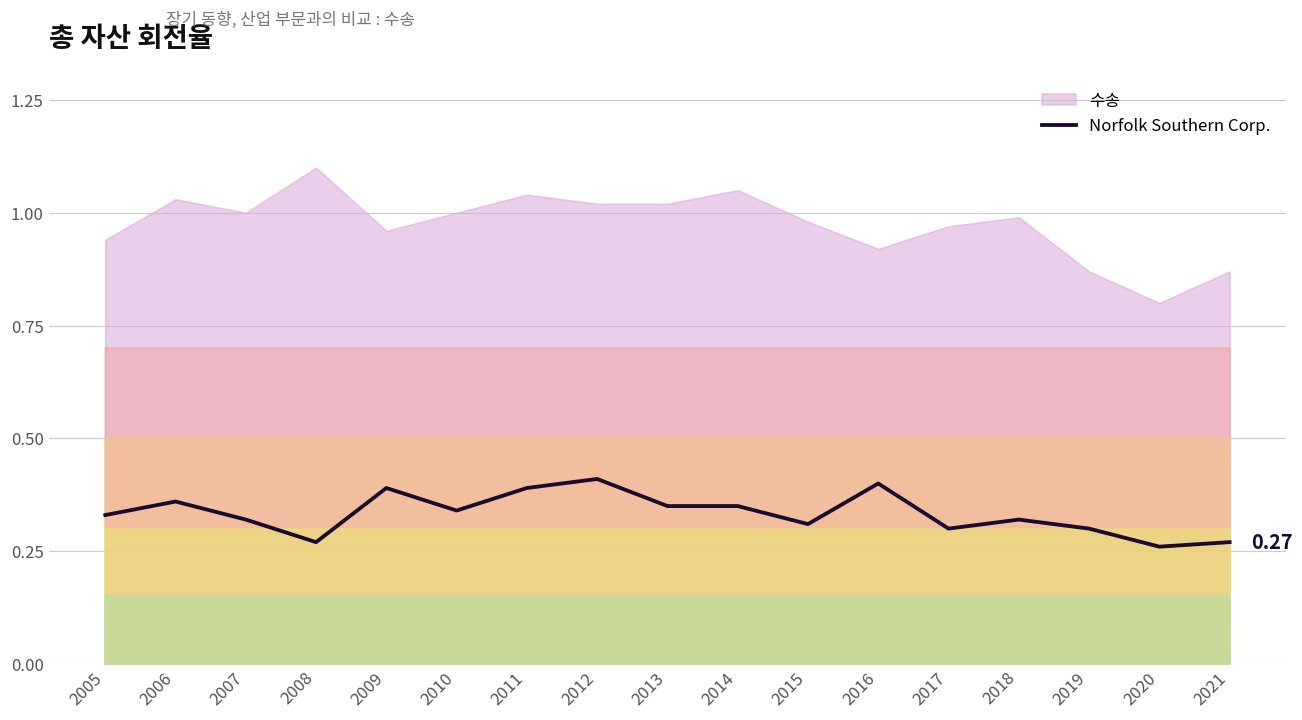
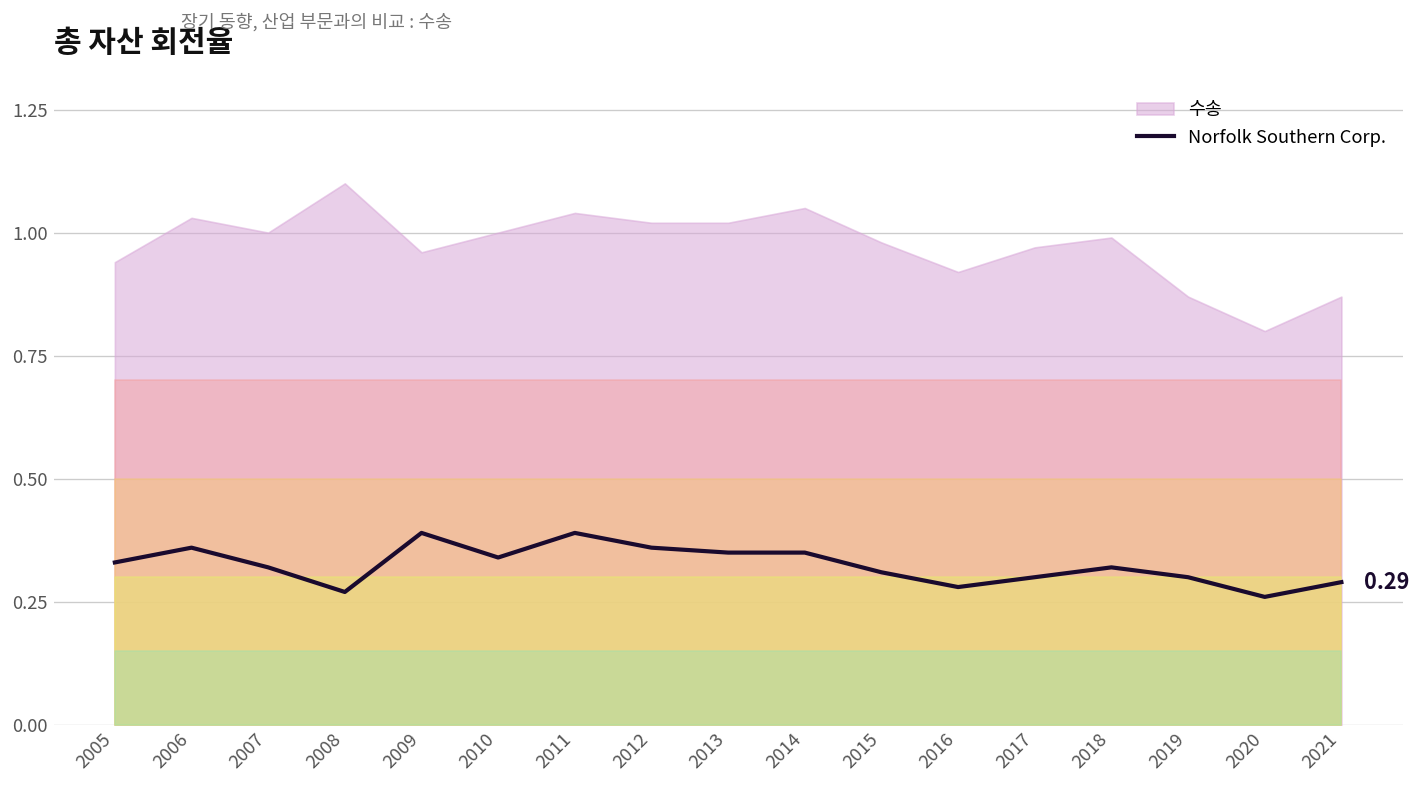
  {
    "Norfolk Southern Corp.": {
-     "2012": 0.41,
-     "2016": 0.40,
-     "2021": 0.27
+     "2012": 0.36,
+     "2016": 0.28,
+     "2021": 0.29
    }
  }
